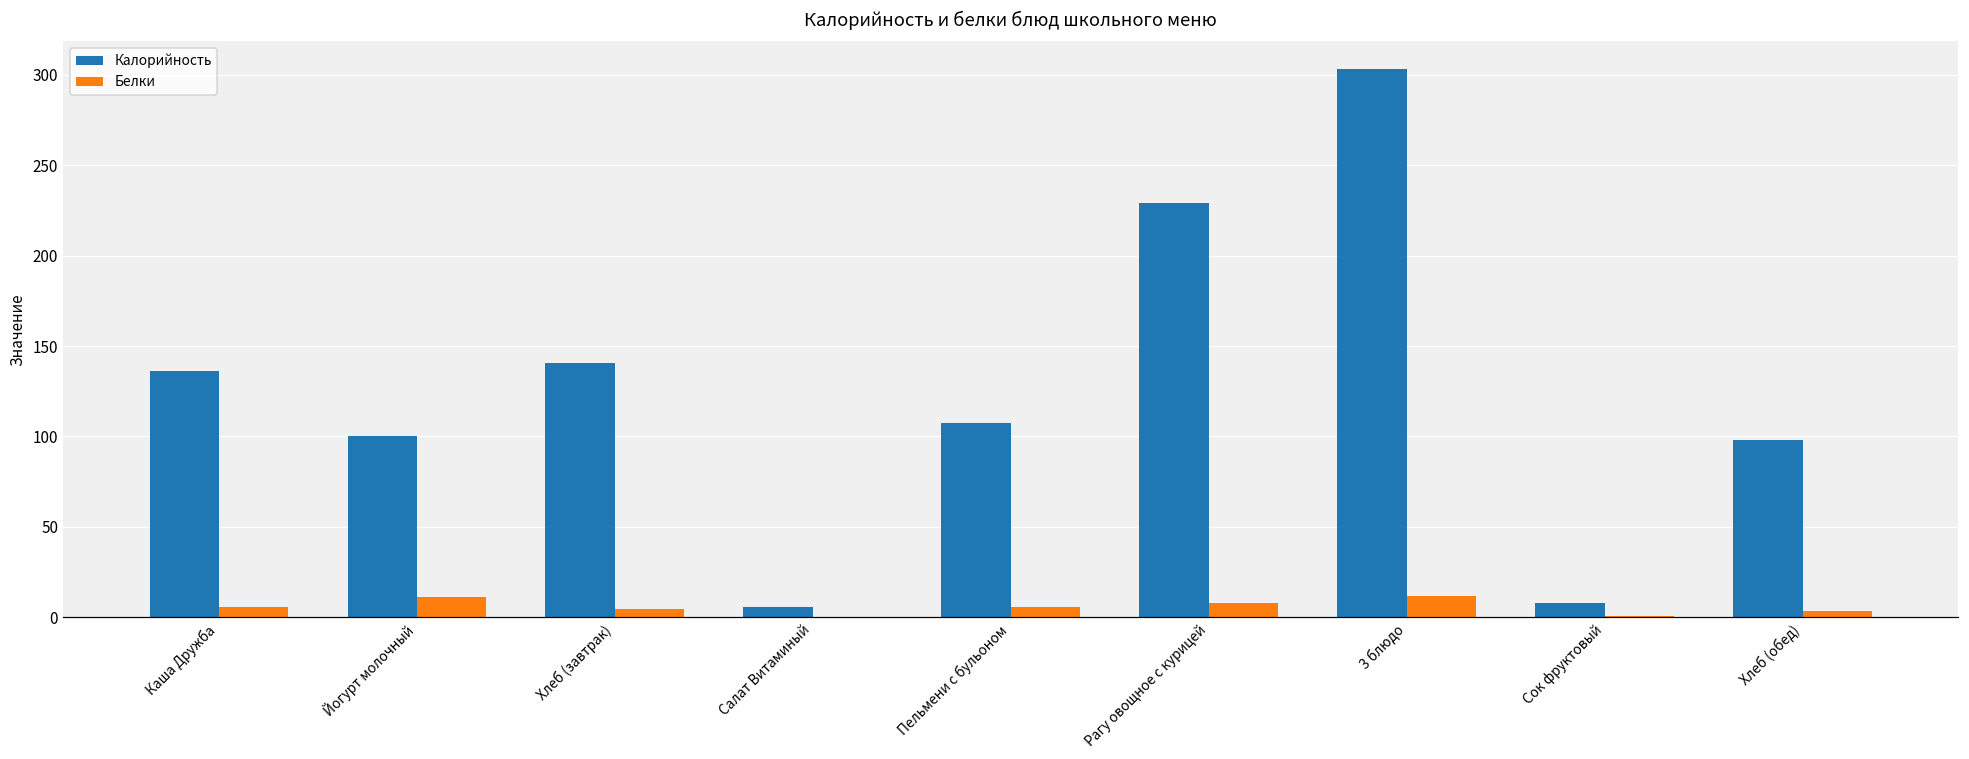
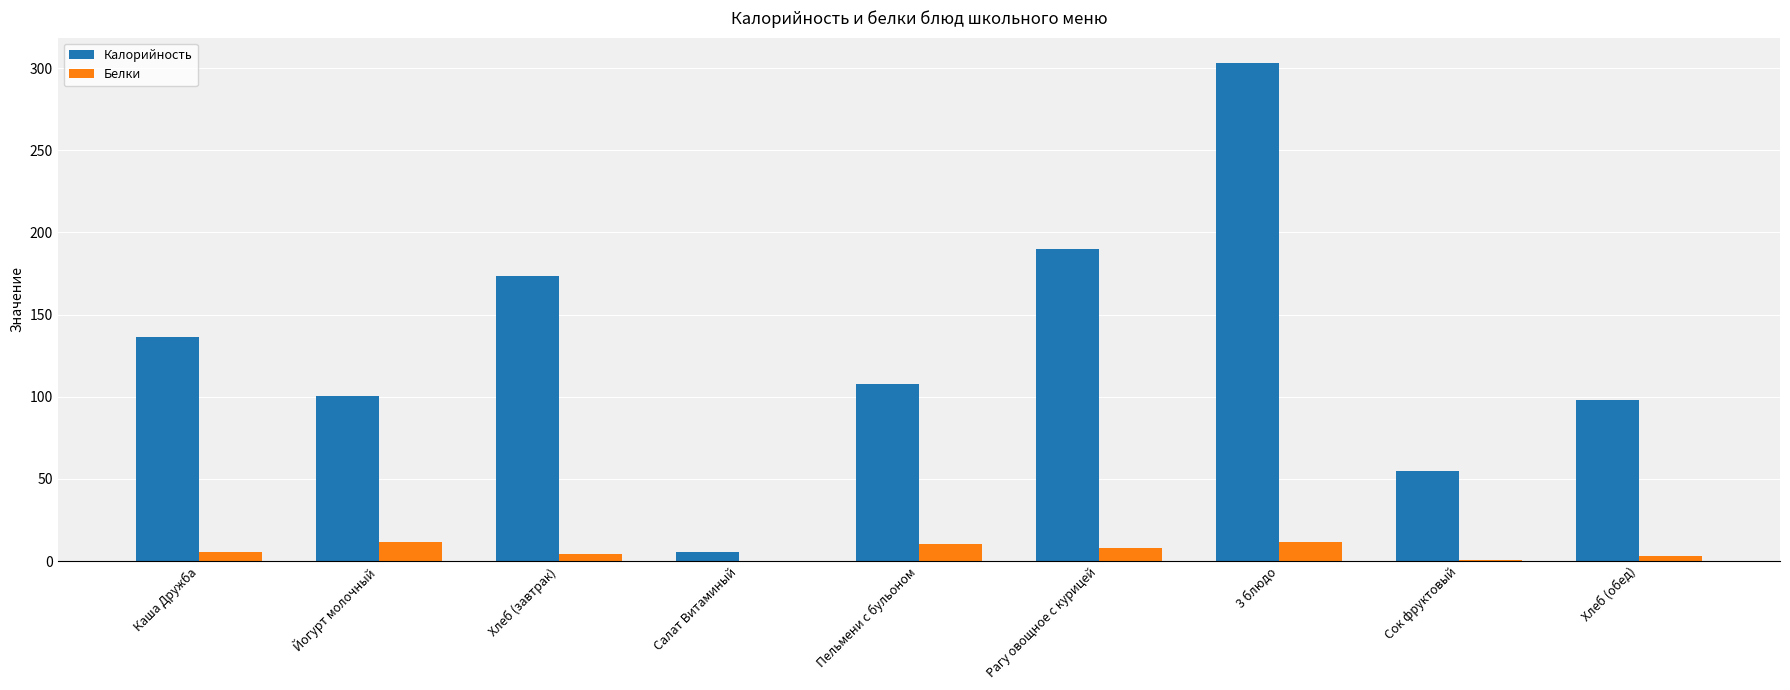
  {
    "Калорийность": {
      "Каша Дружба": 136,
      "Йогурт молочный": 100,
-     "Хлеб (завтрак)": 141,
+     "Хлеб (завтрак)": 174,
      "Салат Витаминый": 6,
      "Пельмени с бульоном": 108,
-     "Рагу овощное с курицей": 229,
+     "Рагу овощное с курицей": 190,
      "3 блюдо": 303,
-     "Сок фруктовый": 8,
+     "Сок фруктовый": 55,
      "Хлеб (обед)": 98
    },
    "Белки": {
      "Каша Дружба": 6,
      "Йогурт молочный": 11,
      "Хлеб (завтрак)": 5,
-     "Пельмени с бульоном": 6,
+     "Пельмени с бульоном": 11,
      "Рагу овощное с курицей": 8,
      "3 блюдо": 12,
      "Хлеб (обед)": 3
    }
  }
